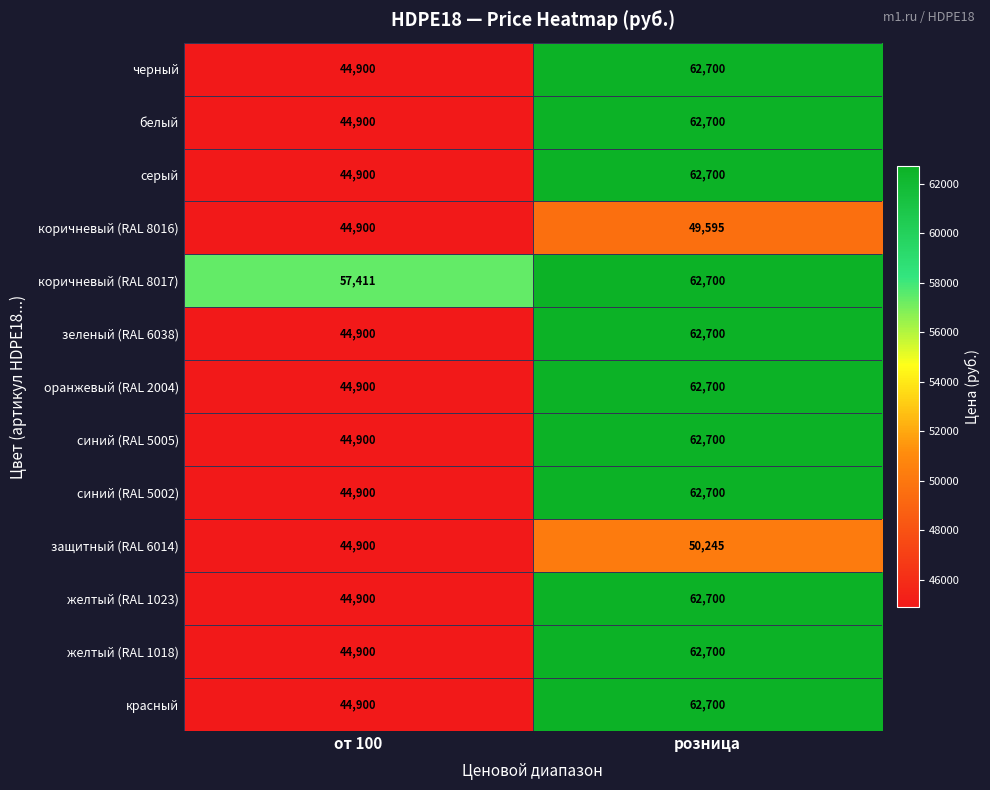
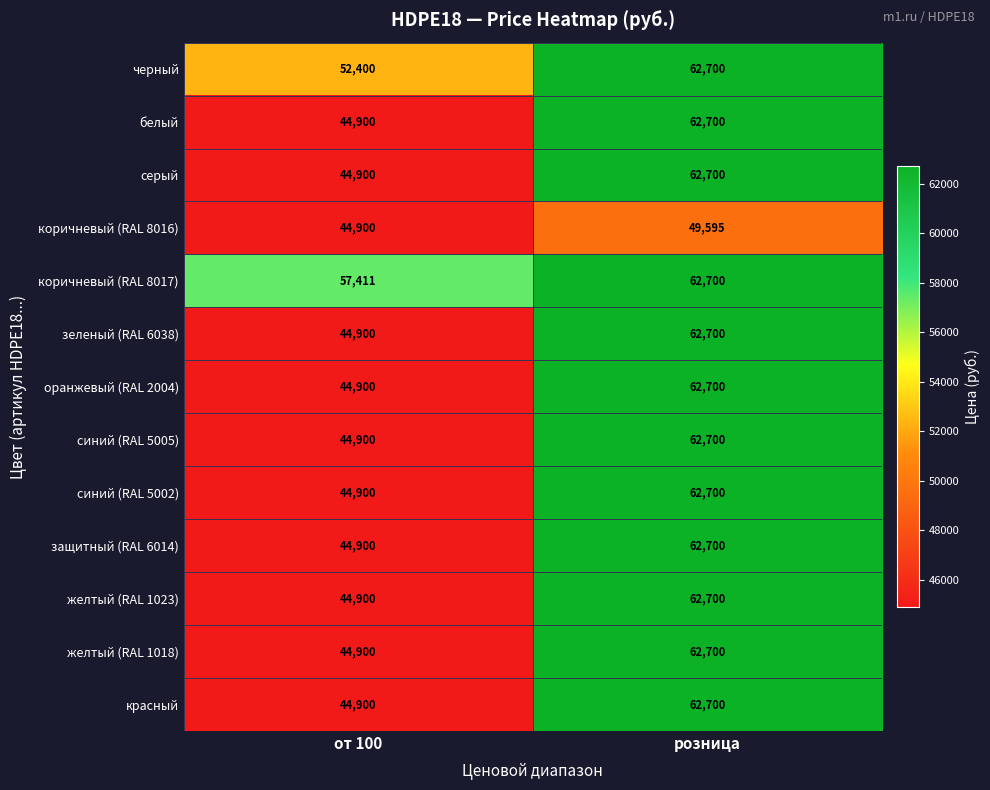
  {
    "черный": {
-     "от 100": "44,900",
+     "от 100": "52,400",
      "розница": "62,700"
    },
    "белый": {
      "от 100": "44,900",
      "розница": "62,700"
    },
    "серый": {
      "от 100": "44,900",
      "розница": "62,700"
    },
    "коричневый (RAL 8016)": {
      "от 100": "44,900",
      "розница": "49,595"
    },
    "коричневый (RAL 8017)": {
      "от 100": "57,411",
      "розница": "62,700"
    },
    "зеленый (RAL 6038)": {
      "от 100": "44,900",
      "розница": "62,700"
    },
    "оранжевый (RAL 2004)": {
      "от 100": "44,900",
      "розница": "62,700"
    },
    "синий (RAL 5005)": {
      "от 100": "44,900",
      "розница": "62,700"
    },
    "синий (RAL 5002)": {
      "от 100": "44,900",
      "розница": "62,700"
    },
    "защитный (RAL 6014)": {
      "от 100": "44,900",
-     "розница": "50,245"
+     "розница": "62,700"
    },
    "желтый (RAL 1023)": {
      "от 100": "44,900",
      "розница": "62,700"
    },
    "желтый (RAL 1018)": {
      "от 100": "44,900",
      "розница": "62,700"
    },
    "красный": {
      "от 100": "44,900",
      "розница": "62,700"
    }
  }
